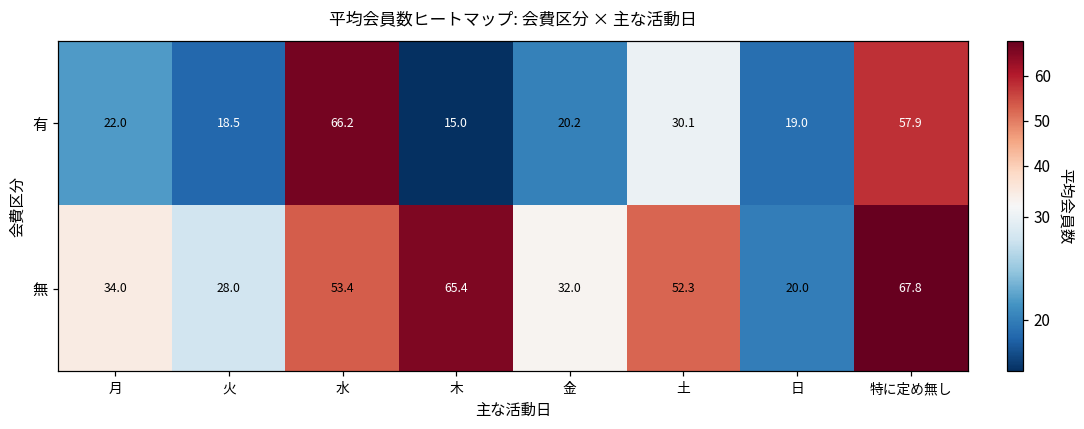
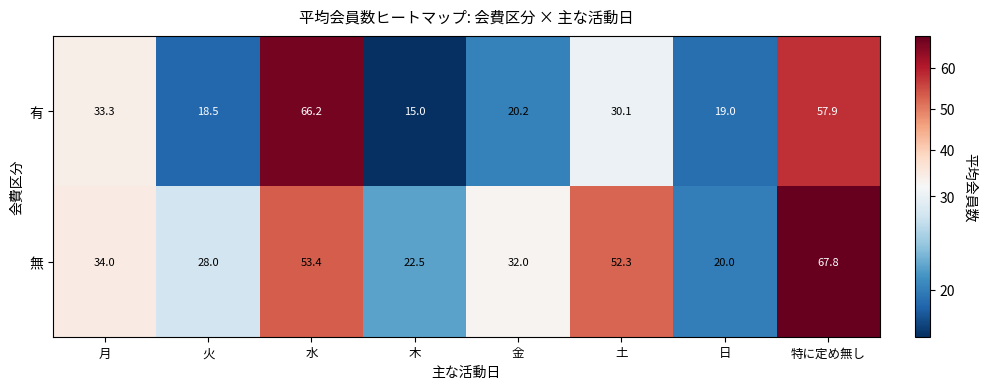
  {
    "有": {
-     "月": 22.0,
+     "月": 33.3,
      "火": 18.5,
      "水": 66.2,
      "木": 15.0,
      "金": 20.2,
      "土": 30.1,
      "日": 19.0,
      "特に定め無し": 57.9
    },
    "無": {
      "月": 34.0,
      "火": 28.0,
      "水": 53.4,
-     "木": 65.4,
+     "木": 22.5,
      "金": 32.0,
      "土": 52.3,
      "日": 20.0,
      "特に定め無し": 67.8
    }
  }
